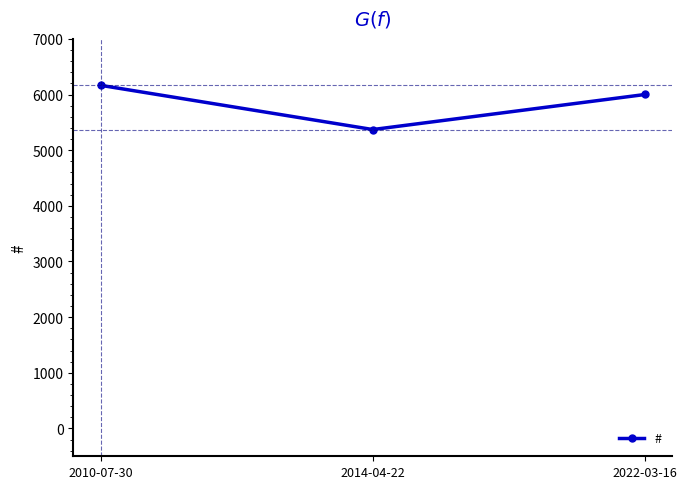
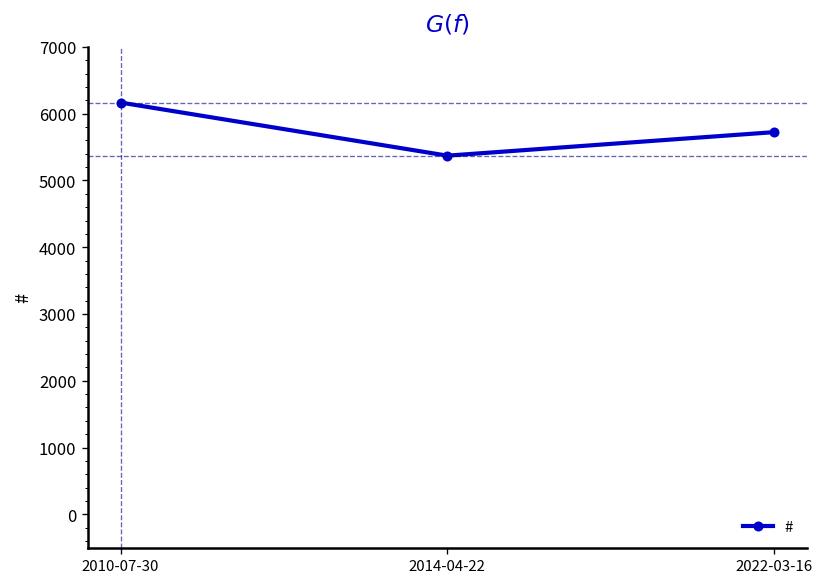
  {
    "2010-07-30": 6200,
    "2014-04-22": 5400,
-   "2022-03-16": 6000
+   "2022-03-16": 5700
  }
